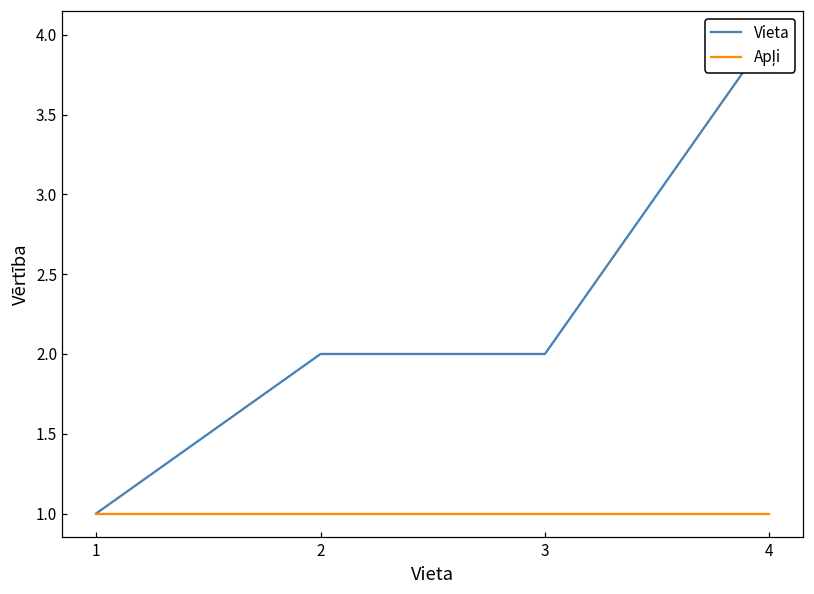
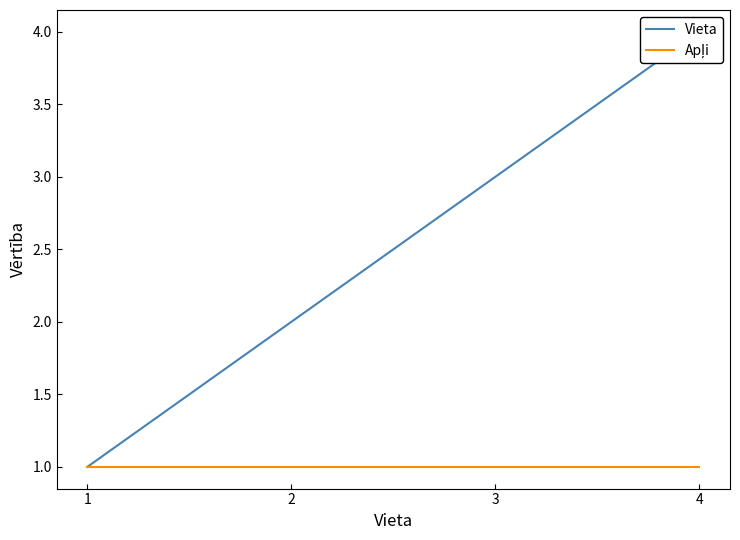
  {
    "Vieta": {
      "2": 2,
-     "3": 2
+     "3": 3
    },
    "Apļi": {
      "2": 1,
      "3": 1,
      "4": 1
    }
  }
